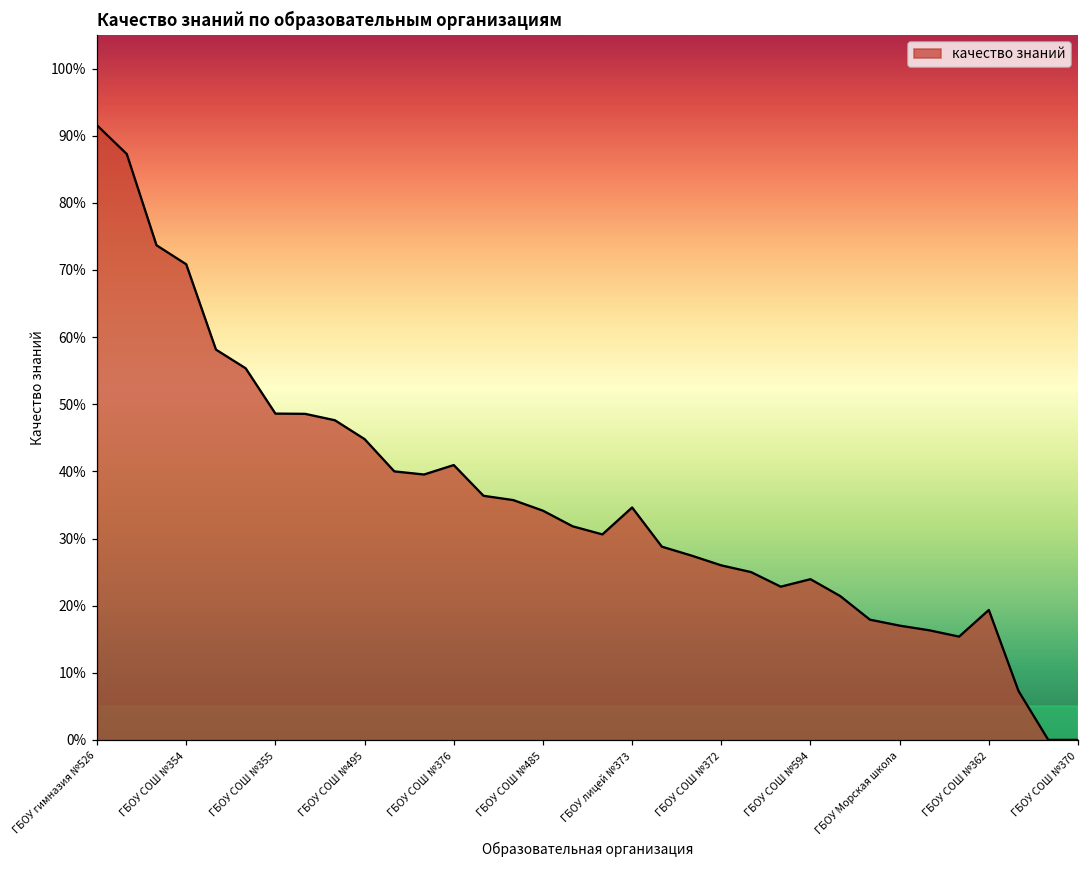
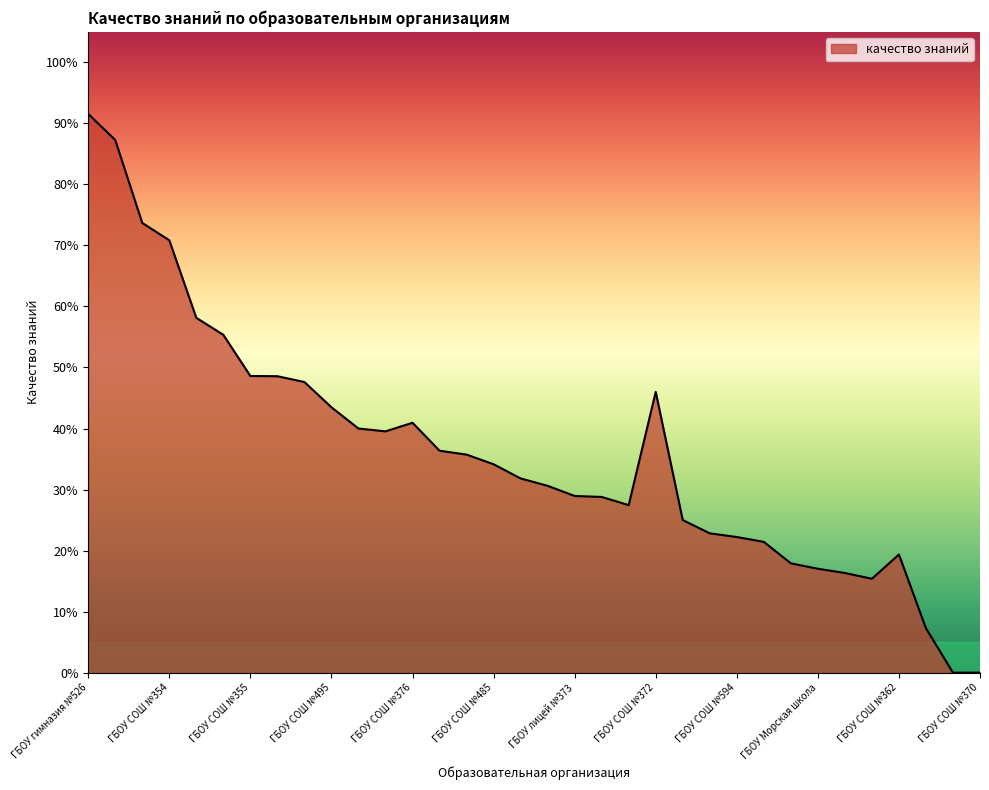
  {
    "ГБОУ гимназия №526": "92%",
    "ГБОУ СОШ №354": "71%",
    "ГБОУ СОШ №355": "49%",
-   "ГБОУ СОШ №495": "45%",
+   "ГБОУ СОШ №495": "43%",
    "ГБОУ СОШ №376": "41%",
    "ГБОУ СОШ №485": "34%",
-   "ГБОУ лицей №373": "35%",
-   "ГБОУ СОШ №372": "26%",
-   "ГБОУ СОШ №594": "24%",
+   "ГБОУ лицей №373": "29%",
+   "ГБОУ СОШ №372": "46%",
+   "ГБОУ СОШ №594": "22%",
    "ГБОУ Морская школа": "17%",
    "ГБОУ СОШ №362": "19%"
  }
